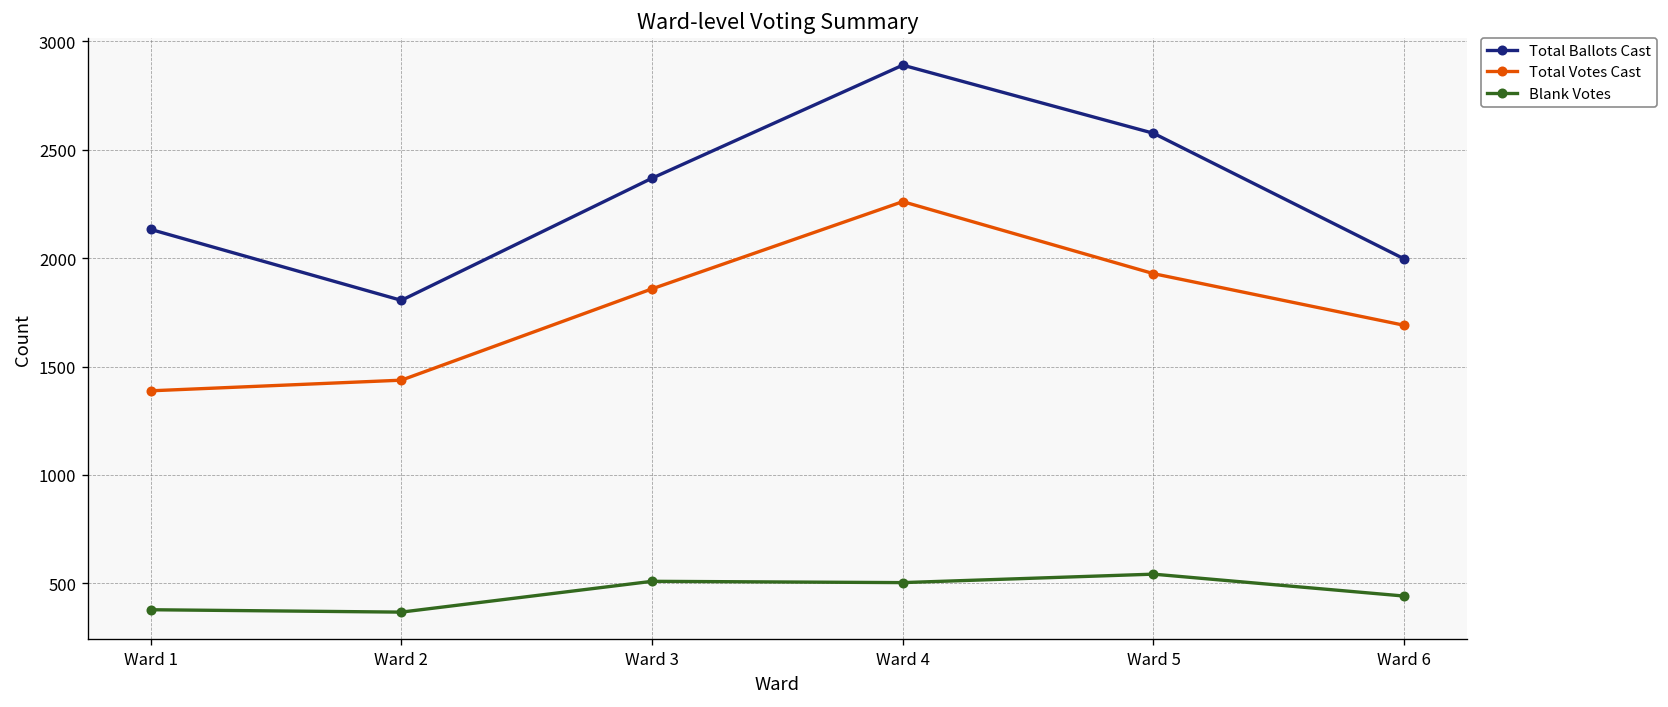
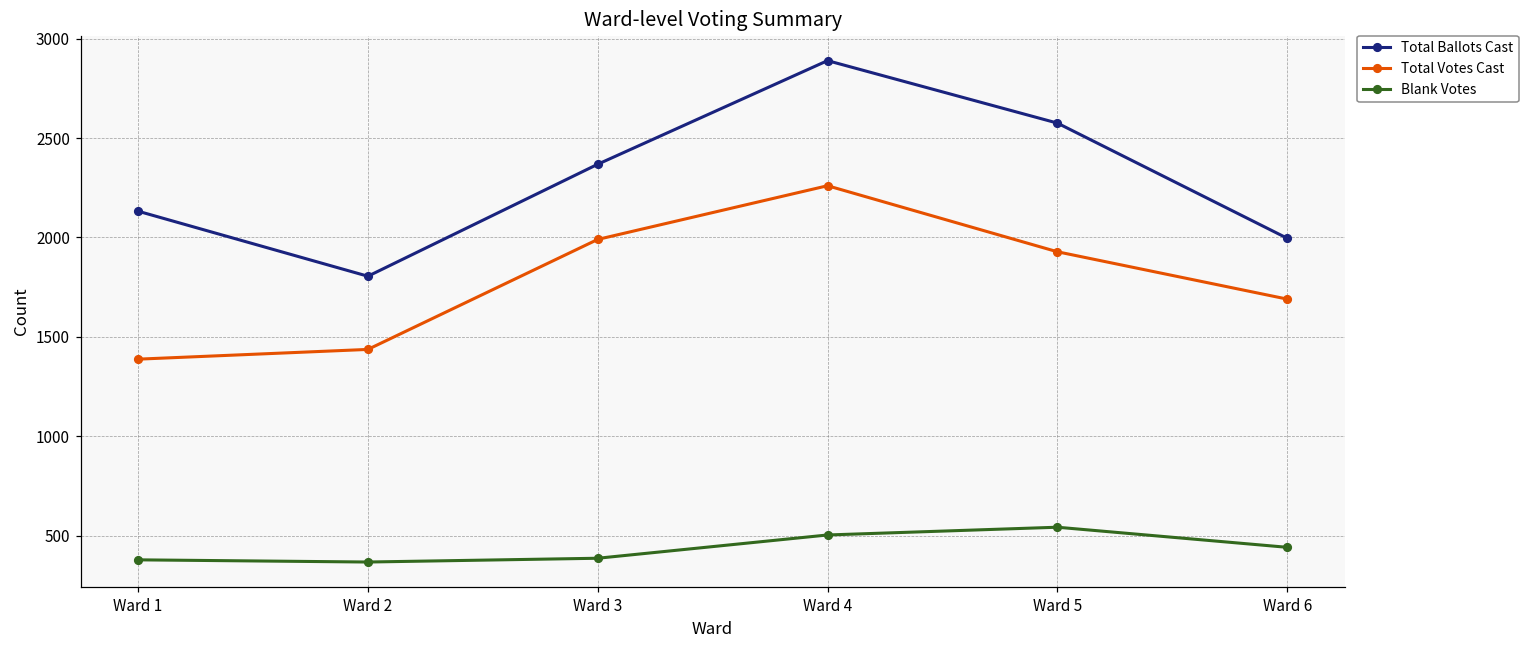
  {
    "Total Ballots Cast": {
      "Ward 1": 2130,
      "Ward 2": 1810,
      "Ward 3": 2370,
      "Ward 4": 2890,
      "Ward 5": 2580,
      "Ward 6": 2000
    },
    "Total Votes Cast": {
      "Ward 1": 1390,
      "Ward 2": 1440,
-     "Ward 3": 1860,
+     "Ward 3": 1990,
      "Ward 4": 2260,
      "Ward 5": 1930,
      "Ward 6": 1690
    },
    "Blank Votes": {
      "Ward 1": 380,
      "Ward 2": 370,
-     "Ward 3": 510,
+     "Ward 3": 390,
      "Ward 4": 500,
      "Ward 5": 540,
      "Ward 6": 440
    }
  }
